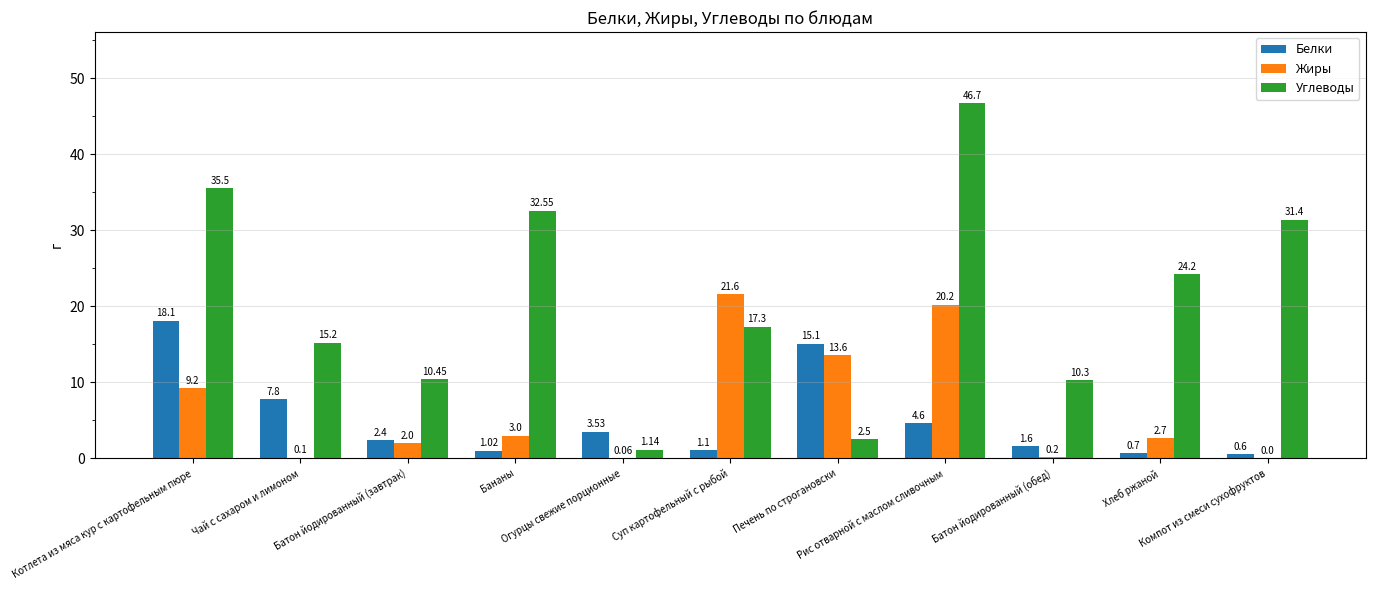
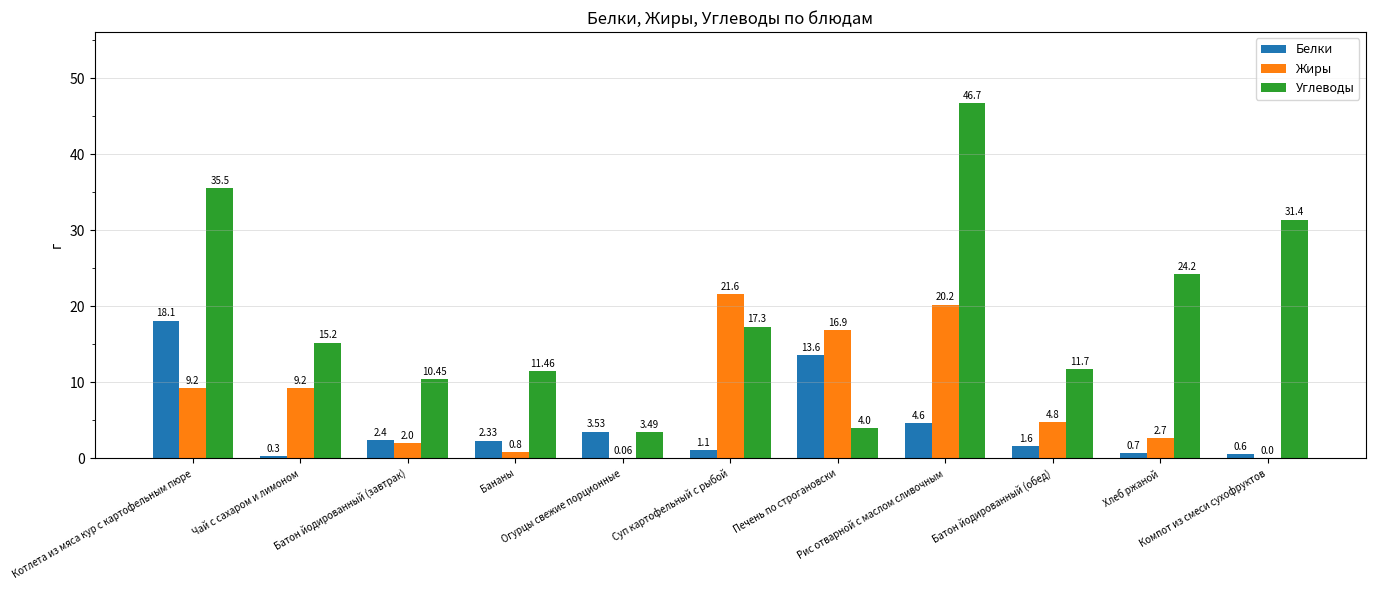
  {
    "Белки": {
      "Котлета из мяса кур с картофельным пюре": 18.1,
-     "Чай с сахаром и лимоном": 7.8,
+     "Чай с сахаром и лимоном": 0.3,
      "Батон йодированный (завтрак)": 2.4,
-     "Бананы": 1.02,
+     "Бананы": 2.33,
      "Огурцы свежие порционные": 3.53,
      "Суп картофельный с рыбой": 1.1,
-     "Печень по строгановски": 15.1,
+     "Печень по строгановски": 13.6,
      "Рис отварной с маслом сливочным": 4.6,
      "Батон йодированный (обед)": 1.6,
      "Хлеб ржаной": 0.7,
      "Компот из смеси сухофруктов": 0.6
    },
    "Жиры": {
      "Котлета из мяса кур с картофельным пюре": 9.2,
-     "Чай с сахаром и лимоном": 0.1,
+     "Чай с сахаром и лимоном": 9.2,
      "Батон йодированный (завтрак)": 2.0,
-     "Бананы": 3.0,
+     "Бананы": 0.8,
      "Огурцы свежие порционные": 0.06,
      "Суп картофельный с рыбой": 21.6,
-     "Печень по строгановски": 13.6,
+     "Печень по строгановски": 16.9,
      "Рис отварной с маслом сливочным": 20.2,
-     "Батон йодированный (обед)": 0.2,
+     "Батон йодированный (обед)": 4.8,
      "Хлеб ржаной": 2.7,
      "Компот из смеси сухофруктов": 0.0
    },
    "Углеводы": {
      "Котлета из мяса кур с картофельным пюре": 35.5,
      "Чай с сахаром и лимоном": 15.2,
      "Батон йодированный (завтрак)": 10.45,
-     "Бананы": 32.55,
-     "Огурцы свежие порционные": 1.14,
+     "Бананы": 11.46,
+     "Огурцы свежие порционные": 3.49,
      "Суп картофельный с рыбой": 17.3,
-     "Печень по строгановски": 2.5,
+     "Печень по строгановски": 4.0,
      "Рис отварной с маслом сливочным": 46.7,
-     "Батон йодированный (обед)": 10.3,
+     "Батон йодированный (обед)": 11.7,
      "Хлеб ржаной": 24.2,
      "Компот из смеси сухофруктов": 31.4
    }
  }
